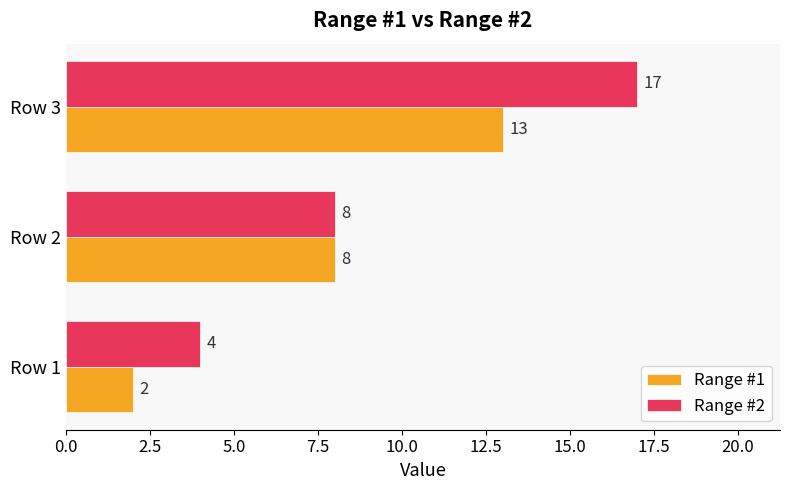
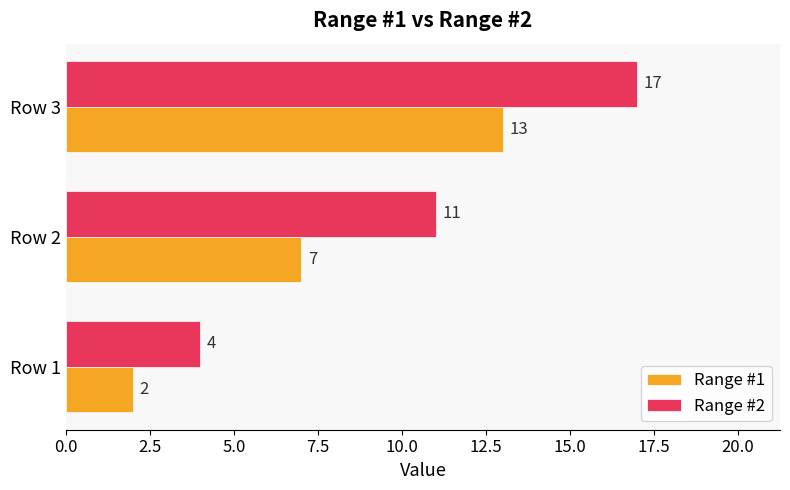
  {
    "Range #1": {
      "Row 3": 13,
-     "Row 2": 8,
+     "Row 2": 7,
      "Row 1": 2
    },
    "Range #2": {
      "Row 3": 17,
-     "Row 2": 8,
+     "Row 2": 11,
      "Row 1": 4
    }
  }
